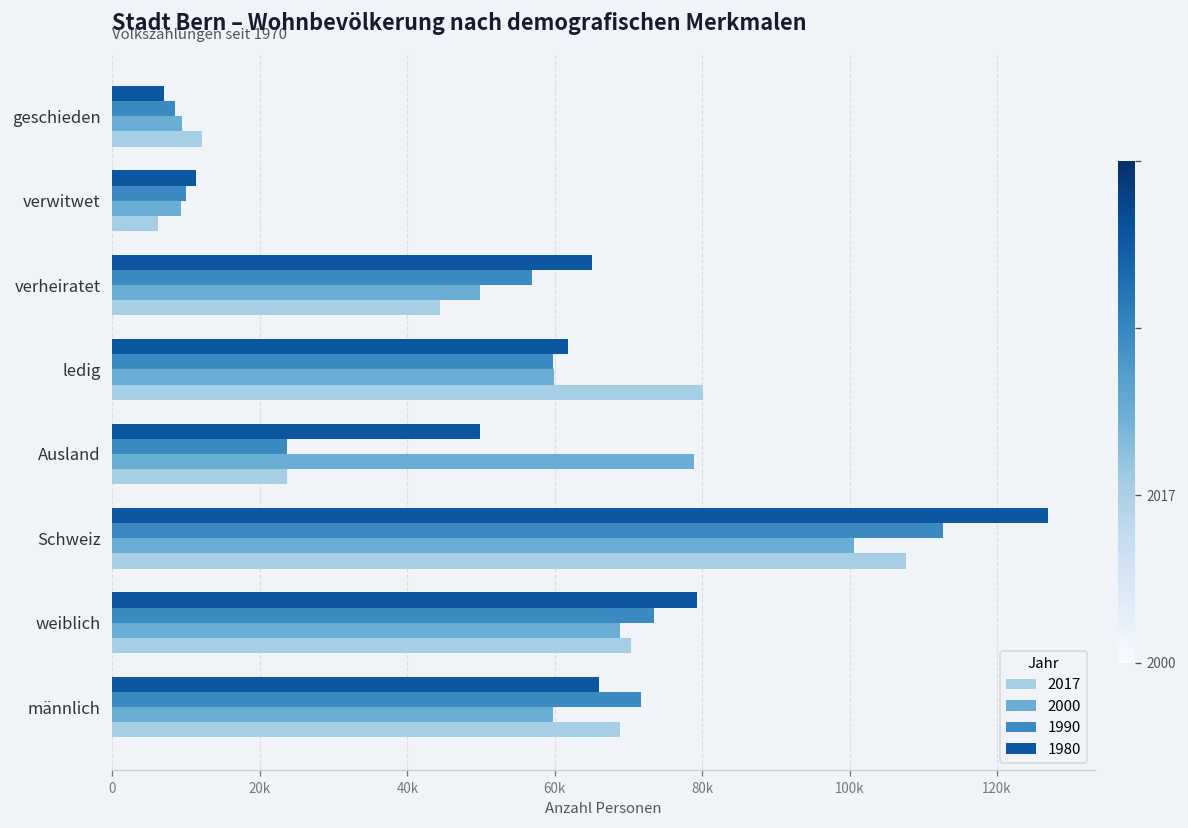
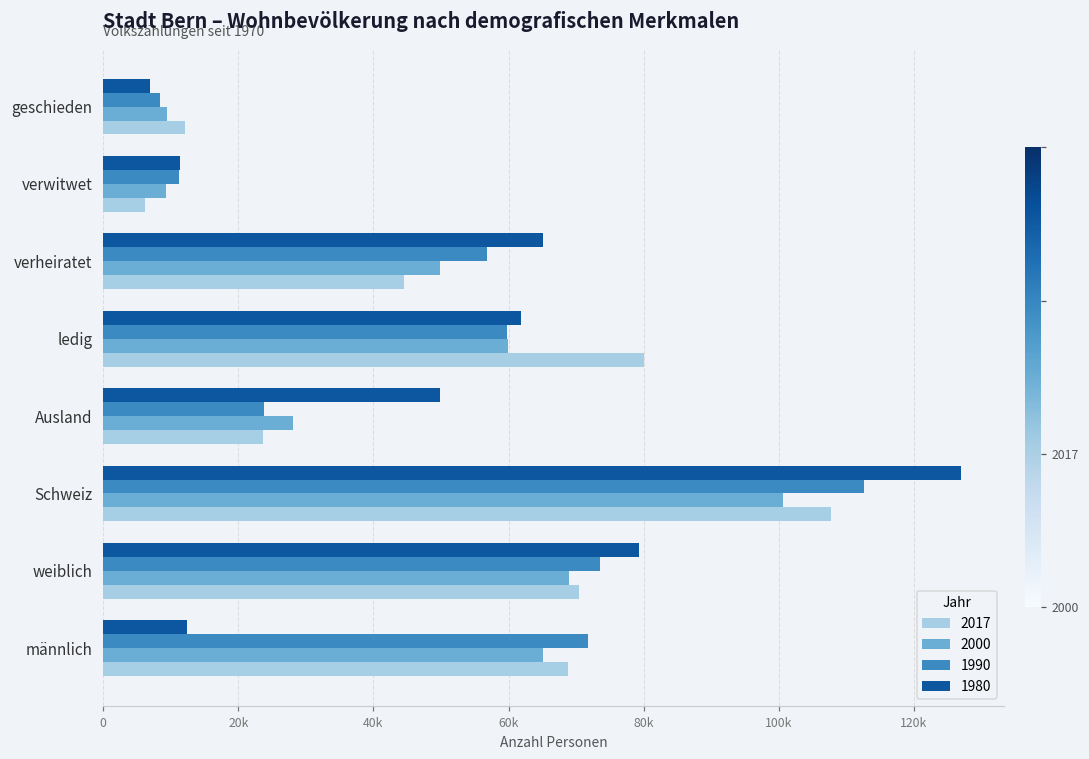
  {
    "2017": {
      "geschieden": 12000,
      "verwitwet": 6000,
      "verheiratet": 44000,
      "ledig": 80000,
      "Ausland": 24000,
      "Schweiz": 108000,
      "weiblich": 70000,
      "männlich": 69000
    },
    "2000": {
      "geschieden": 9000,
      "verwitwet": 9000,
      "verheiratet": 50000,
      "ledig": 60000,
-     "Ausland": 79000,
+     "Ausland": 28000,
      "Schweiz": 101000,
      "weiblich": 69000,
-     "männlich": 60000
+     "männlich": 65000
    },
    "1990": {
      "geschieden": 8000,
-     "verwitwet": 10000,
+     "verwitwet": 11000,
      "verheiratet": 57000,
      "ledig": 60000,
      "Ausland": 24000,
      "Schweiz": 113000,
      "weiblich": 73000,
      "männlich": 72000
    },
    "1980": {
      "geschieden": 7000,
      "verwitwet": 11000,
      "verheiratet": 65000,
      "ledig": 62000,
      "Ausland": 50000,
      "Schweiz": 127000,
      "weiblich": 79000,
-     "männlich": 66000
+     "männlich": 12000
    }
  }
